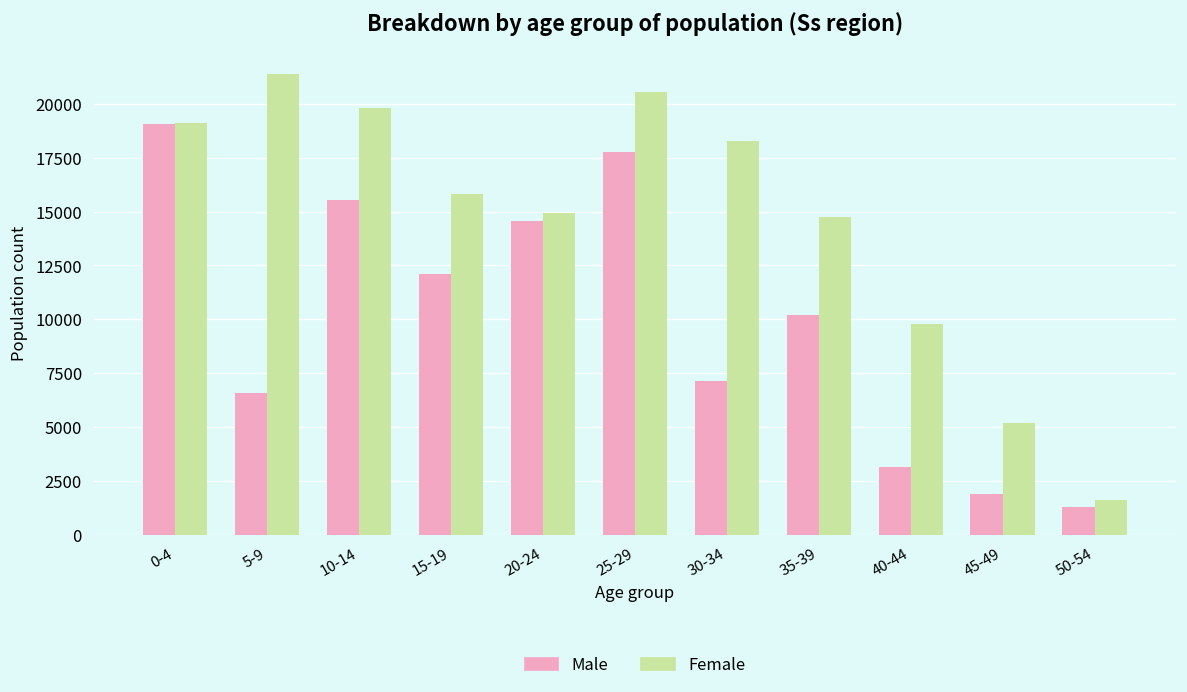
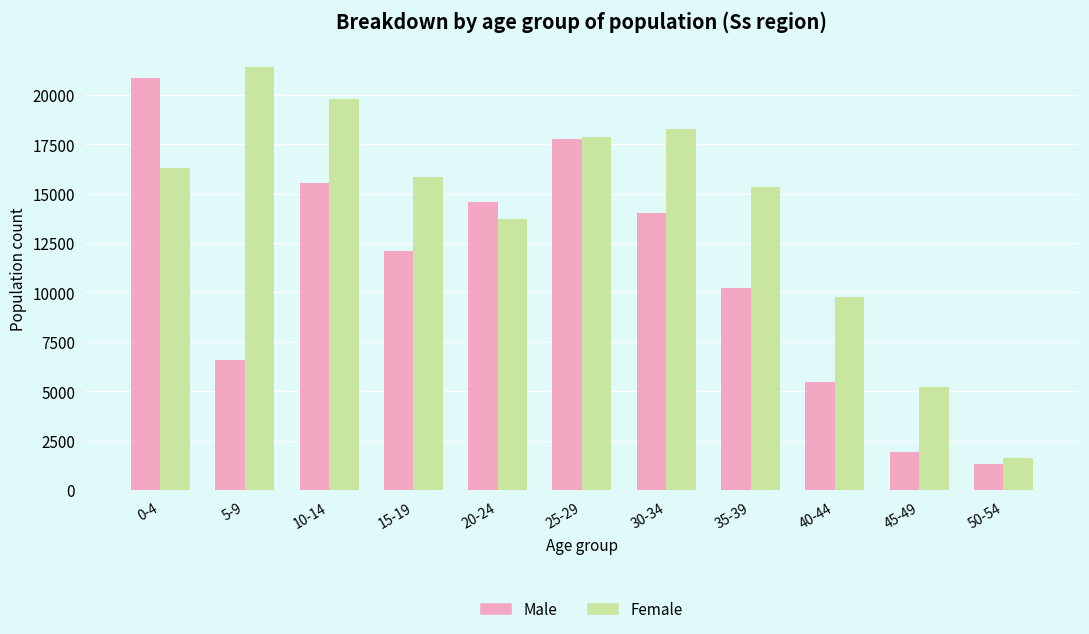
  {
    "Male": {
-     "0-4": 19000,
+     "0-4": 20800,
      "5-9": 6600,
      "10-14": 15500,
      "15-19": 12100,
      "20-24": 14600,
      "25-29": 17700,
-     "30-34": 7100,
+     "30-34": 14000,
      "35-39": 10200,
-     "40-44": 3100,
+     "40-44": 5400,
      "45-49": 1900,
      "50-54": 1300
    },
    "Female": {
-     "0-4": 19100,
+     "0-4": 16300,
      "5-9": 21400,
      "10-14": 19800,
      "15-19": 15800,
-     "20-24": 14900,
-     "25-29": 20600,
+     "20-24": 13700,
+     "25-29": 17900,
      "30-34": 18300,
-     "35-39": 14700,
+     "35-39": 15400,
      "40-44": 9800,
      "45-49": 5200,
      "50-54": 1600
    }
  }
